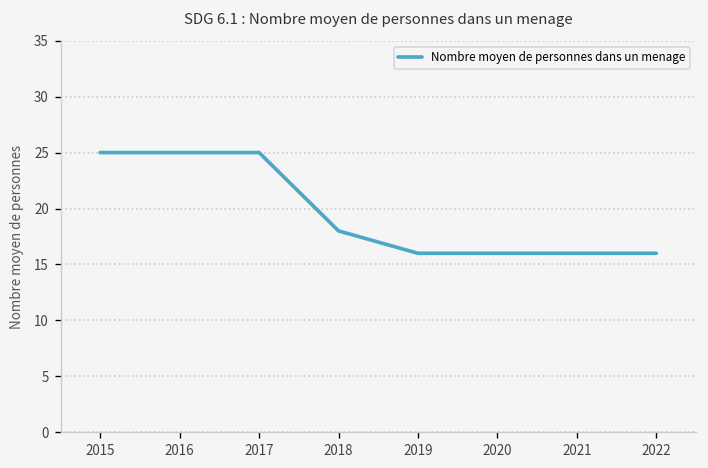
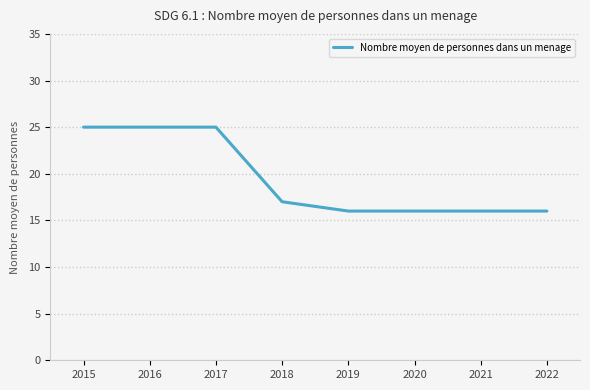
  {
    "2015": 25,
    "2016": 25,
    "2017": 25,
-   "2018": 18,
+   "2018": 17,
    "2019": 16,
    "2020": 16,
    "2021": 16,
    "2022": 16
  }
